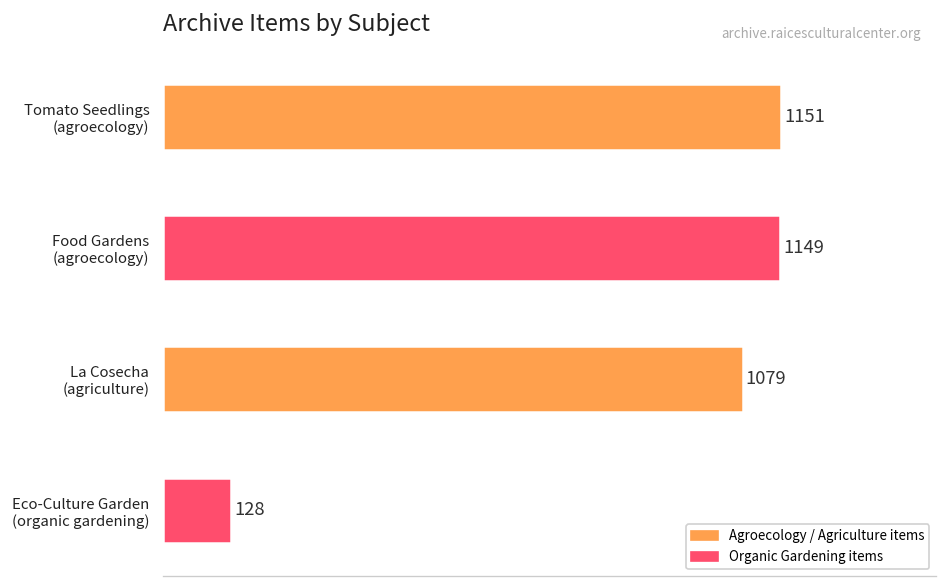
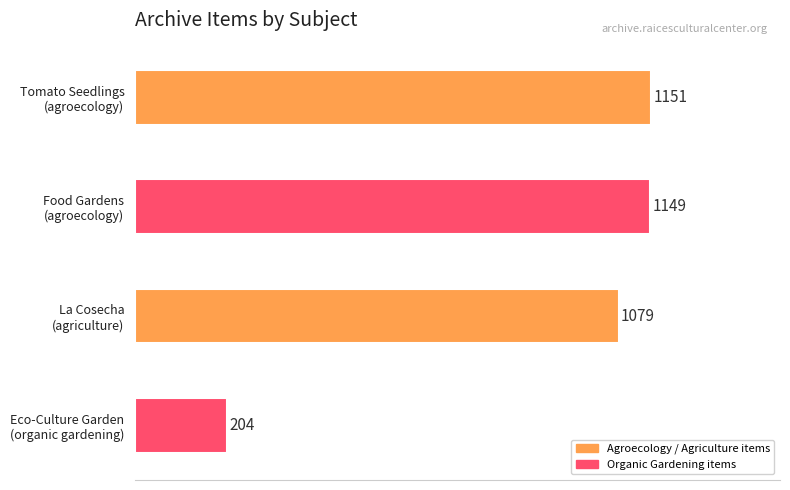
  {
    "Tomato Seedlings (agroecology)": 1151,
    "Food Gardens (agroecology)": 1149,
    "La Cosecha (agriculture)": 1079,
-   "Eco-Culture Garden (organic gardening)": 128
+   "Eco-Culture Garden (organic gardening)": 204
  }
